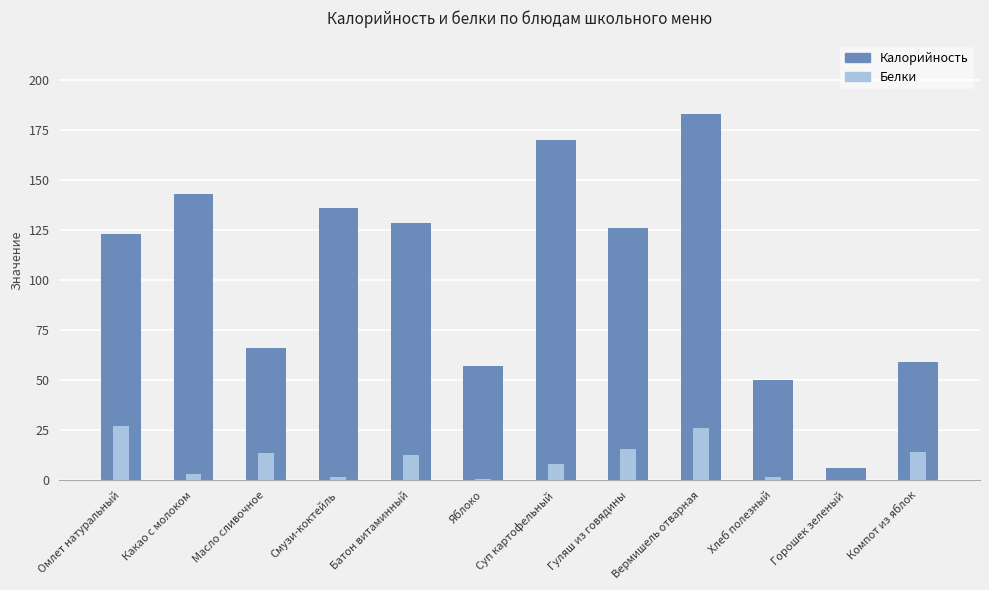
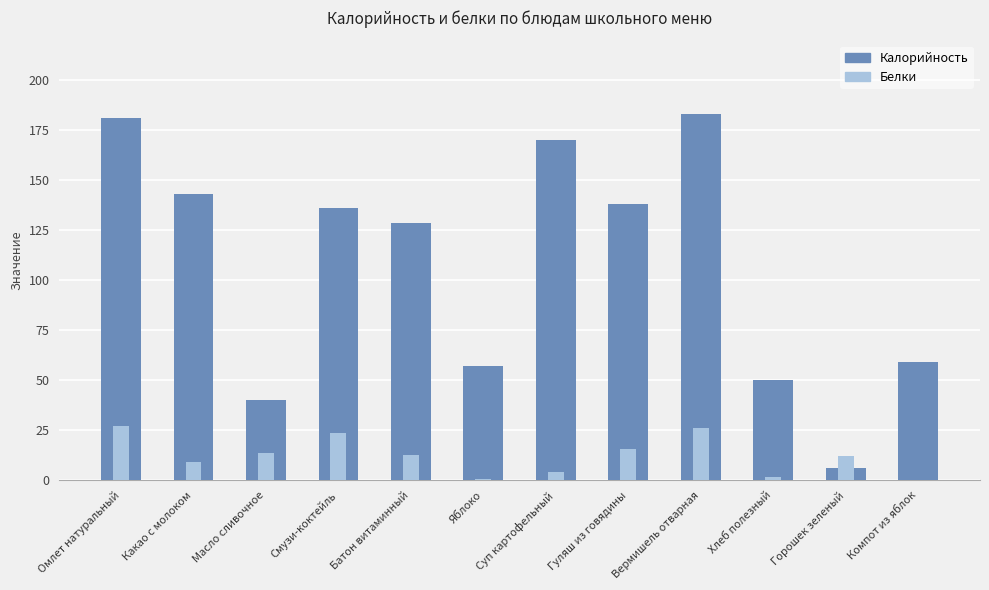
  {
    "Калорийность": {
-     "Омлет натуральный": 123,
+     "Омлет натуральный": 181,
      "Какао с молоком": 143,
-     "Масло сливочное": 66,
+     "Масло сливочное": 40,
      "Смузи-коктейль": 136,
      "Батон витаминный": 129,
      "Яблоко": 57,
      "Суп картофельный": 170,
-     "Гуляш из говядины": 126,
+     "Гуляш из говядины": 138,
      "Вермишель отварная": 183,
      "Хлеб полезный": 50,
      "Компот из яблок": 59
    },
    "Белки": {
-     "Какао с молоком": 3,
-     "Смузи-коктейль": 2,
-     "Суп картофельный": 8,
-     "Горошек зеленый": 0,
-     "Компот из яблок": 14
+     "Какао с молоком": 9,
+     "Смузи-коктейль": 24,
+     "Суп картофельный": 4,
+     "Горошек зеленый": 12,
+     "Компот из яблок": 0
    }
  }
